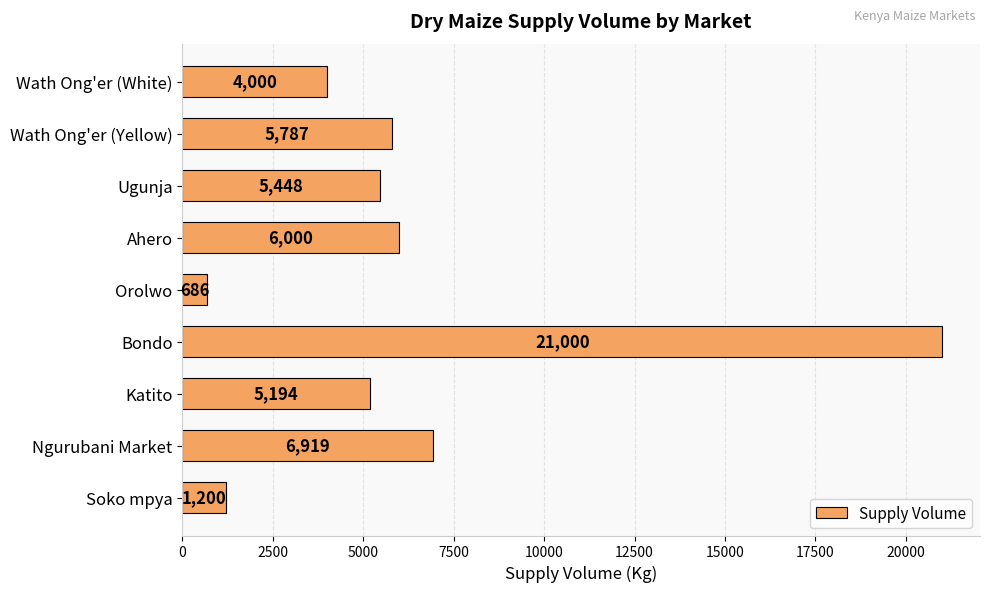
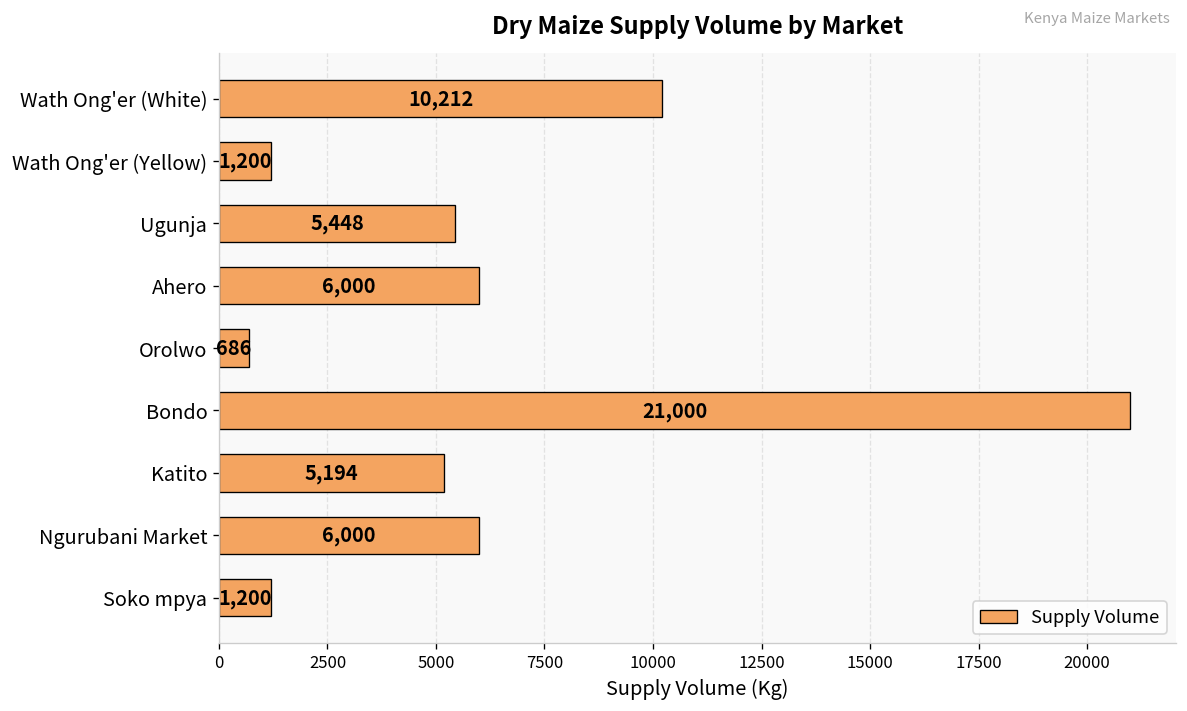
  {
-   "Wath Ong'er (White)": "4,000",
-   "Wath Ong'er (Yellow)": "5,787",
+   "Wath Ong'er (White)": "10,212",
+   "Wath Ong'er (Yellow)": "1,200",
    "Ugunja": "5,448",
    "Ahero": "6,000",
    "Orolwo": "686",
    "Bondo": "21,000",
    "Katito": "5,194",
-   "Ngurubani Market": "6,919",
+   "Ngurubani Market": "6,000",
    "Soko mpya": "1,200"
  }
